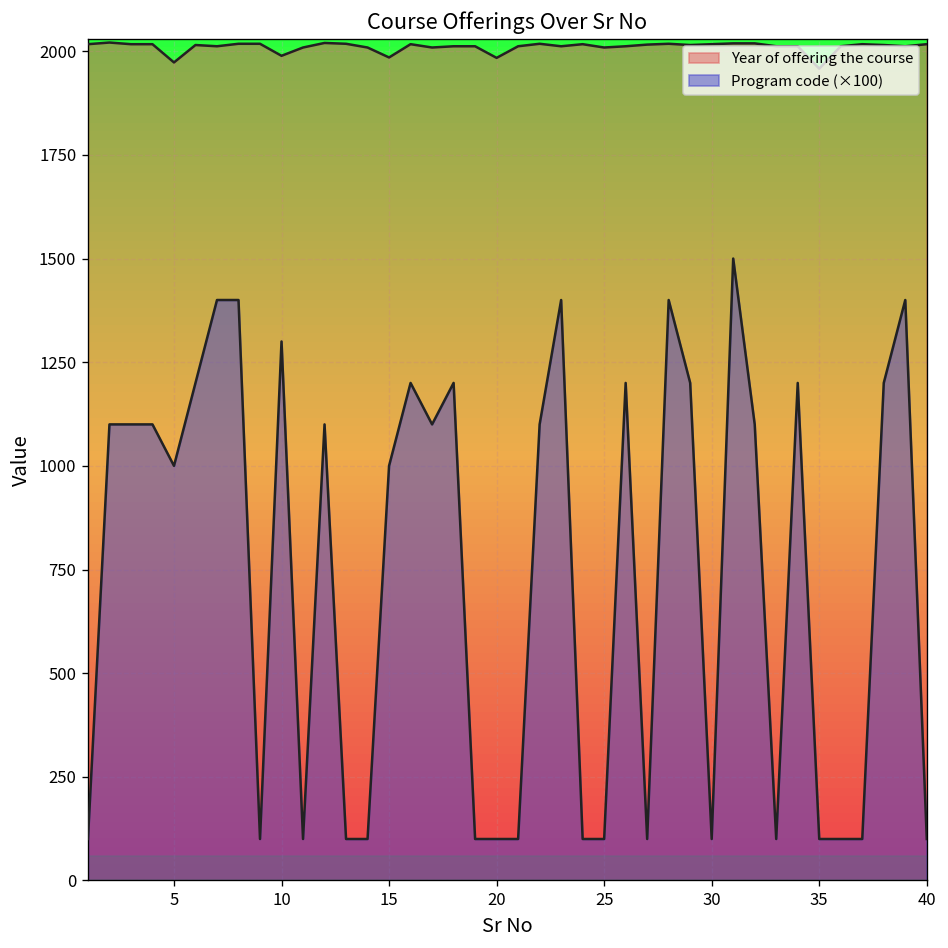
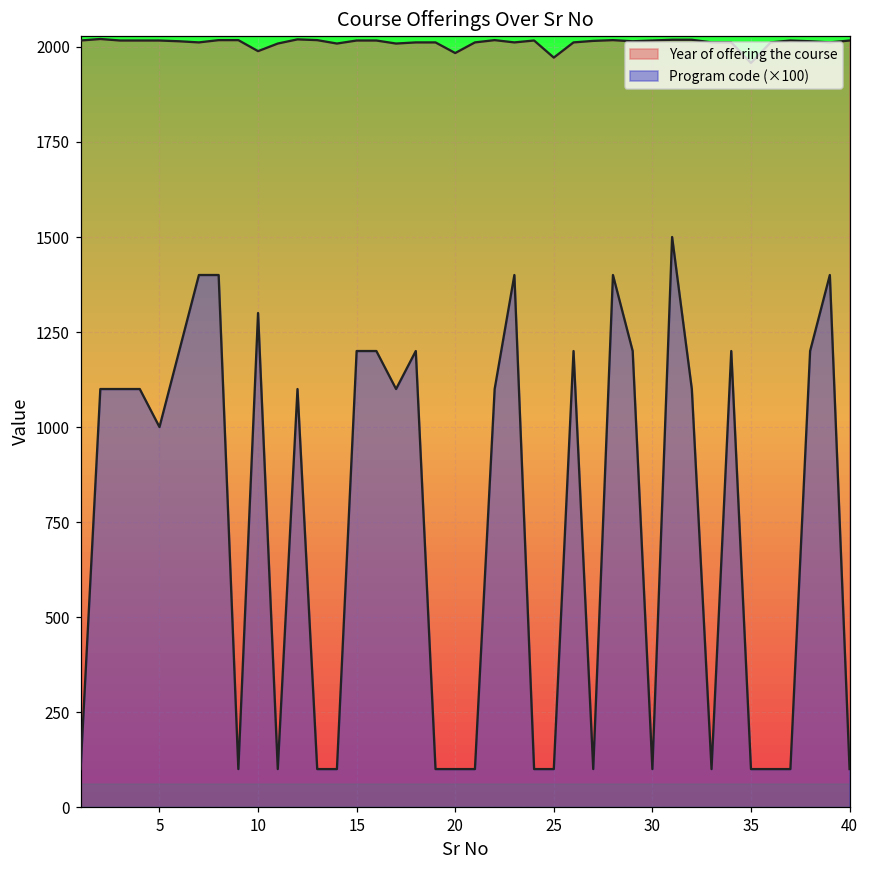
  {
    "Year of offering the course": {
-     "5": 1970,
+     "5": 2020,
      "10": 1990,
-     "15": 1990,
+     "15": 2020,
      "20": 1980,
-     "25": 2010,
+     "25": 1970,
      "30": 2020
    },
    "Program code (×100)": {
      "5": 1000,
      "10": 1300,
-     "15": 1000,
+     "15": 1200,
      "20": 100,
      "25": 100,
      "30": 100,
      "35": 100
    }
  }
